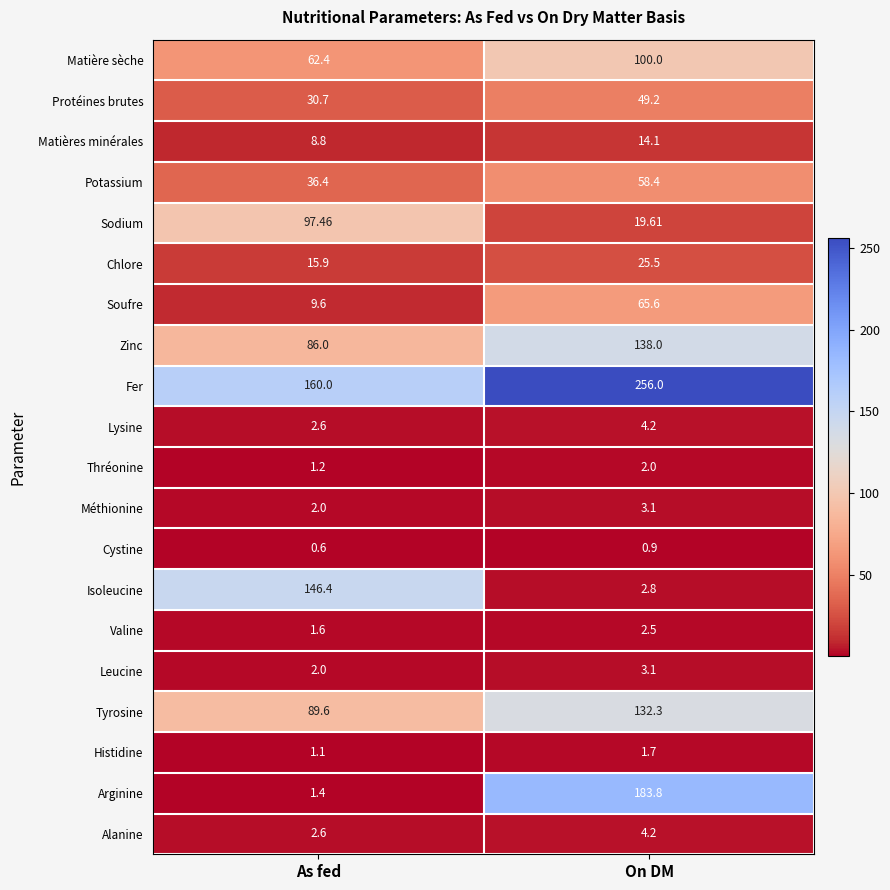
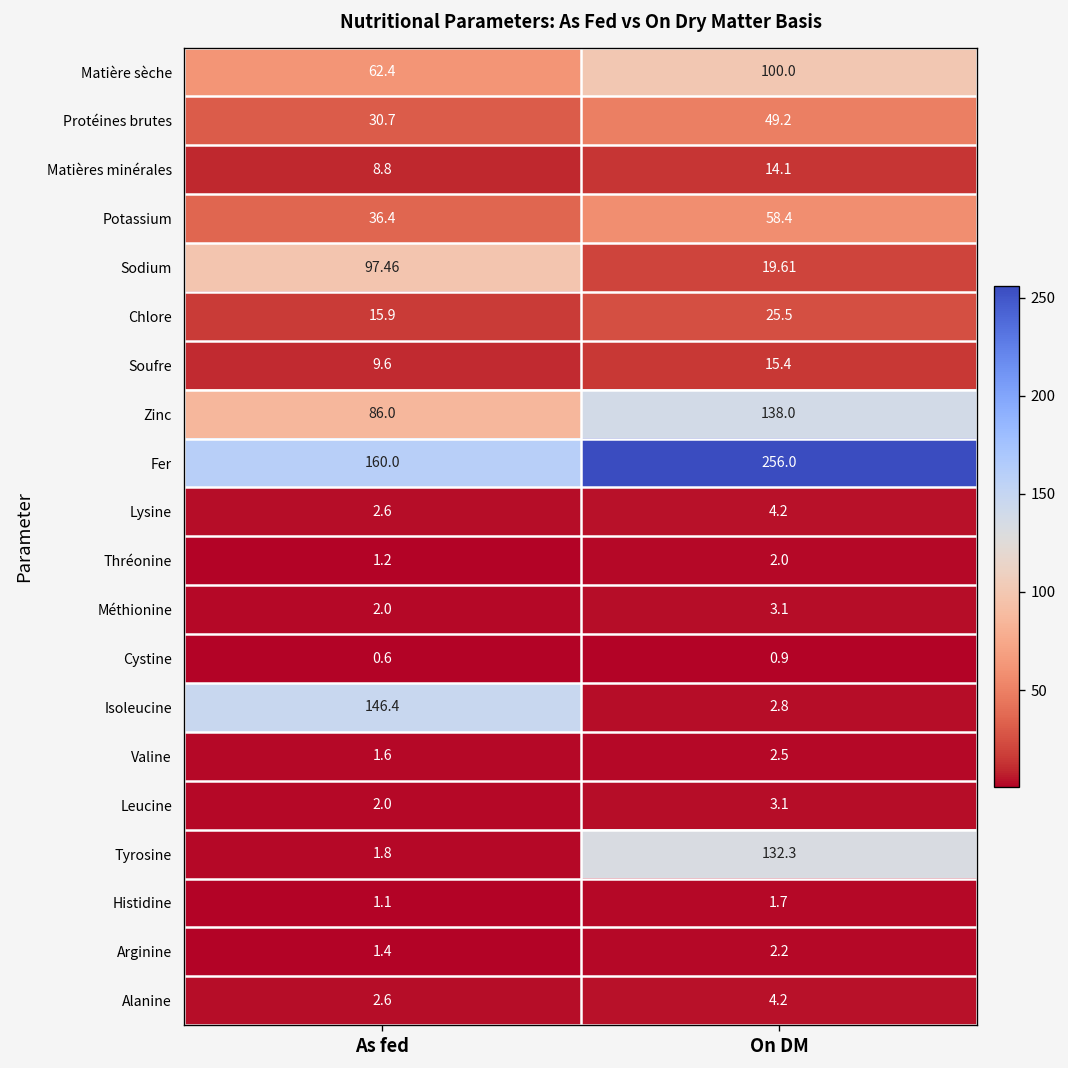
  {
    "Matière sèche": {
      "As fed": 62.4,
      "On DM": 100.0
    },
    "Protéines brutes": {
      "As fed": 30.7,
      "On DM": 49.2
    },
    "Matières minérales": {
      "As fed": 8.8,
      "On DM": 14.1
    },
    "Potassium": {
      "As fed": 36.4,
      "On DM": 58.4
    },
    "Sodium": {
      "As fed": 97.46,
      "On DM": 19.61
    },
    "Chlore": {
      "As fed": 15.9,
      "On DM": 25.5
    },
    "Soufre": {
      "As fed": 9.6,
-     "On DM": 65.6
+     "On DM": 15.4
    },
    "Zinc": {
      "As fed": 86.0,
      "On DM": 138.0
    },
    "Fer": {
      "As fed": 160.0,
      "On DM": 256.0
    },
    "Lysine": {
      "As fed": 2.6,
      "On DM": 4.2
    },
    "Thréonine": {
      "As fed": 1.2,
      "On DM": 2.0
    },
    "Méthionine": {
      "As fed": 2.0,
      "On DM": 3.1
    },
    "Cystine": {
      "As fed": 0.6,
      "On DM": 0.9
    },
    "Isoleucine": {
      "As fed": 146.4,
      "On DM": 2.8
    },
    "Valine": {
      "As fed": 1.6,
      "On DM": 2.5
    },
    "Leucine": {
      "As fed": 2.0,
      "On DM": 3.1
    },
    "Tyrosine": {
-     "As fed": 89.6,
+     "As fed": 1.8,
      "On DM": 132.3
    },
    "Histidine": {
      "As fed": 1.1,
      "On DM": 1.7
    },
    "Arginine": {
      "As fed": 1.4,
-     "On DM": 183.8
+     "On DM": 2.2
    },
    "Alanine": {
      "As fed": 2.6,
      "On DM": 4.2
    }
  }
